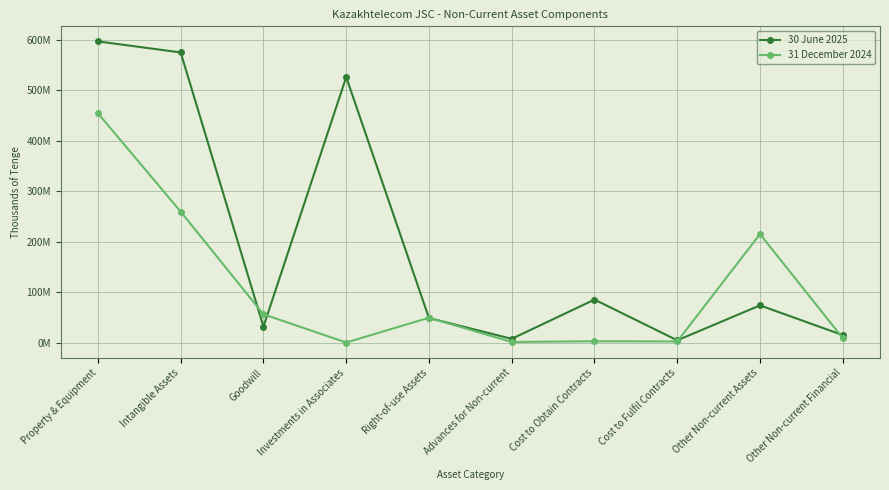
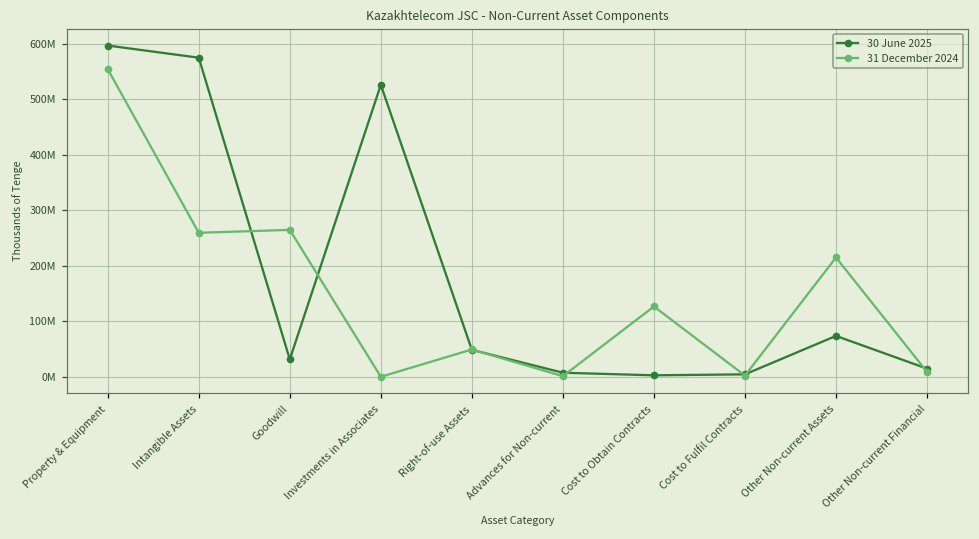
  {
    "30 June 2025": {
      "Property & Equipment": 600000000,
      "Intangible Assets": 580000000,
      "Goodwill": 30000000,
      "Investments in Associates": 530000000,
      "Advances for Non-current": 10000000,
-     "Cost to Obtain Contracts": 90000000,
+     "Cost to Obtain Contracts": 0,
      "Other Non-current Assets": 70000000,
      "Other Non-current Financial": 10000000
    },
    "31 December 2024": {
-     "Property & Equipment": 450000000,
+     "Property & Equipment": 550000000,
      "Intangible Assets": 260000000,
-     "Goodwill": 60000000,
+     "Goodwill": 270000000,
      "Investments in Associates": 0,
      "Advances for Non-current": 0,
-     "Cost to Obtain Contracts": 0,
+     "Cost to Obtain Contracts": 130000000,
      "Other Non-current Assets": 220000000,
      "Other Non-current Financial": 10000000
    }
  }
